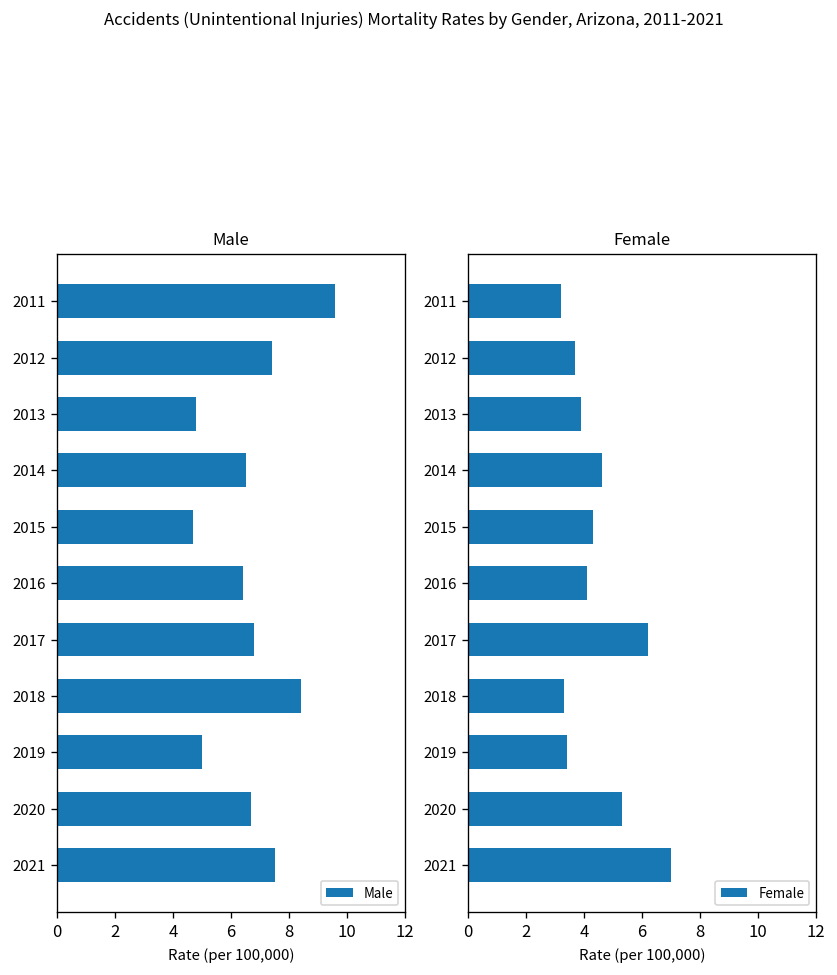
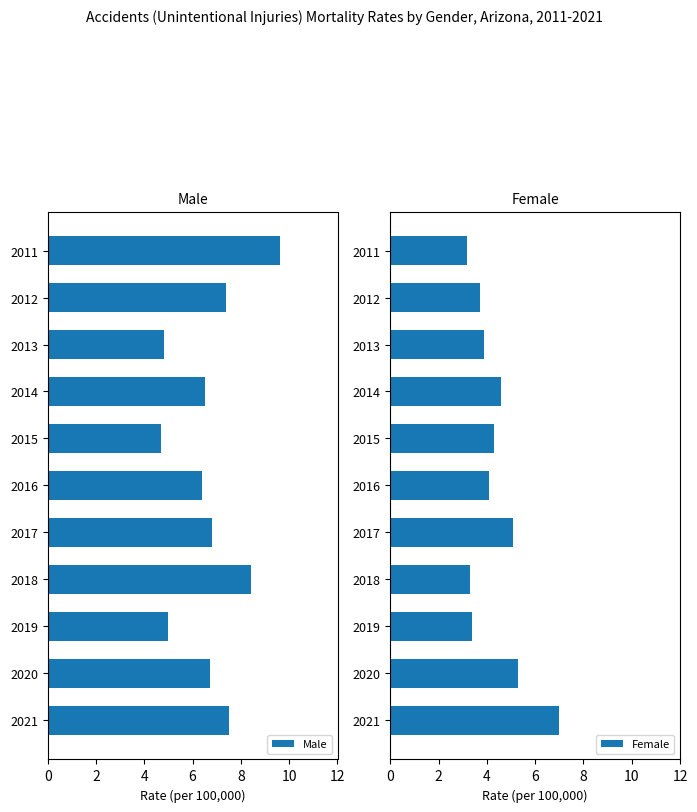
  {
    "Male": {
      "2011": 9.6,
      "2012": 7.4,
      "2013": 4.8,
      "2014": 6.5,
      "2015": 4.7,
      "2016": 6.4,
      "2017": 6.8,
      "2018": 8.4,
      "2019": 5.0,
      "2020": 6.7,
      "2021": 7.5
    },
    "Female": {
      "2011": 3.2,
      "2012": 3.7,
      "2013": 3.9,
      "2014": 4.6,
      "2015": 4.3,
      "2016": 4.1,
-     "2017": 6.2,
+     "2017": 5.1,
      "2018": 3.3,
      "2019": 3.4,
      "2020": 5.3,
      "2021": 7.0
    }
  }
